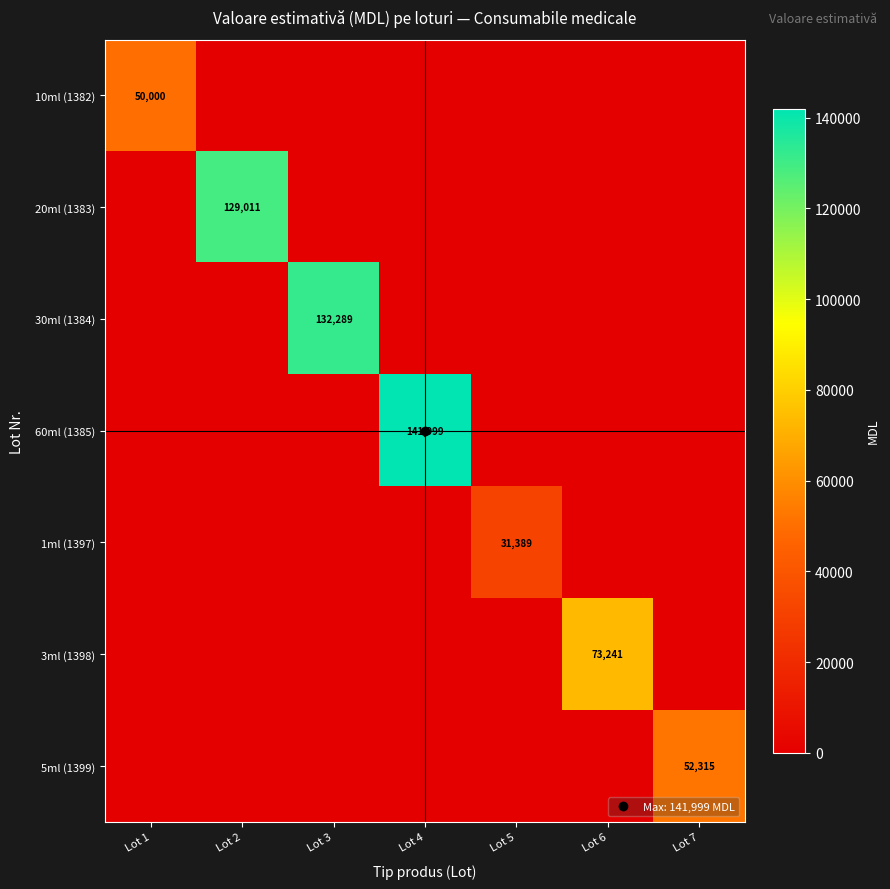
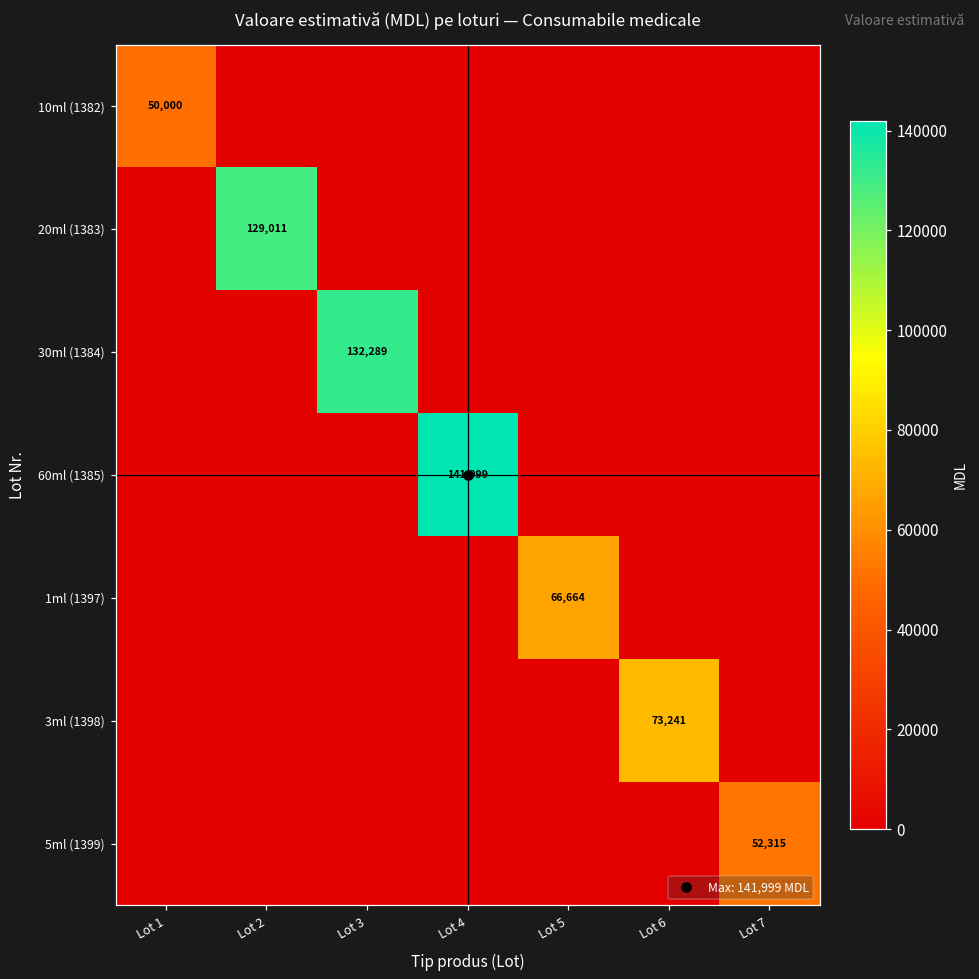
  {
    "10ml (1382)": {
      "Lot 1": "50,000"
    },
    "20ml (1383)": {
      "Lot 2": "129,011"
    },
    "30ml (1384)": {
      "Lot 3": "132,289"
    },
    "1ml (1397)": {
-     "Lot 5": "31,389"
+     "Lot 5": "66,664"
    },
    "3ml (1398)": {
      "Lot 6": "73,241"
    },
    "5ml (1399)": {
      "Lot 7": "52,315"
    }
  }
